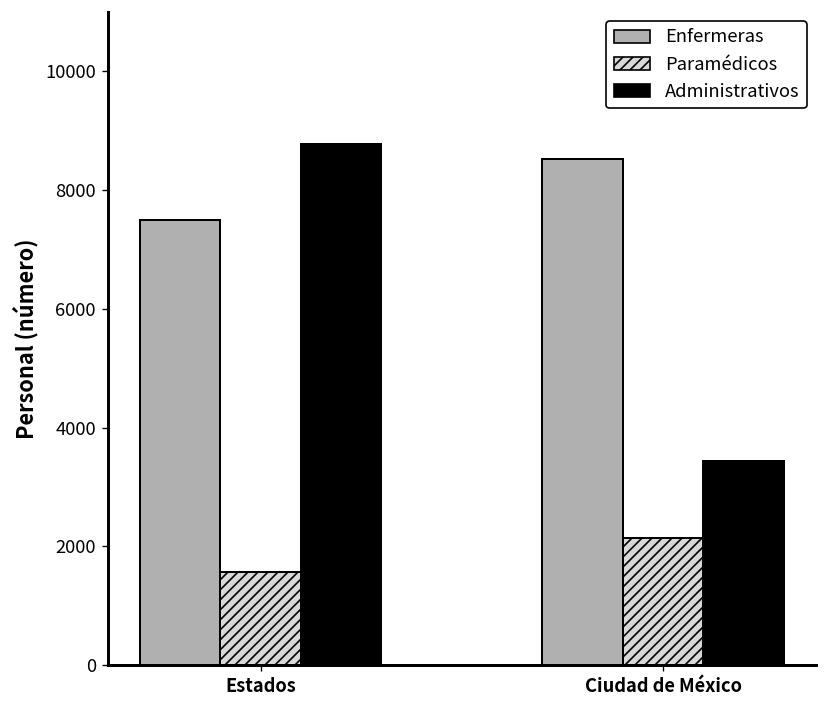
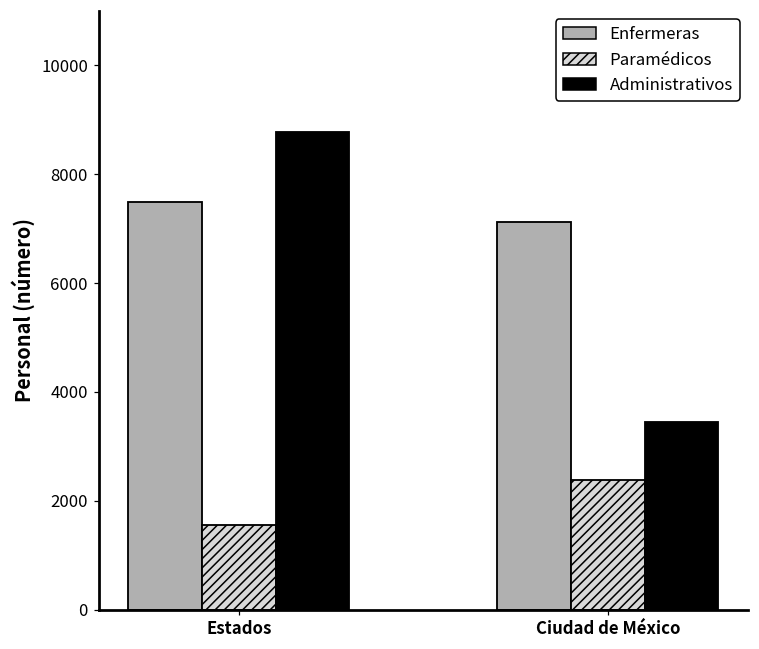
  {
    "Enfermeras": {
      "Estados": 7500,
-     "Ciudad de México": 8500
+     "Ciudad de México": 7100
    },
    "Paramédicos": {
      "Estados": 1600,
-     "Ciudad de México": 2100
+     "Ciudad de México": 2400
    },
    "Administrativos": {
      "Estados": 8800,
      "Ciudad de México": 3400
    }
  }
